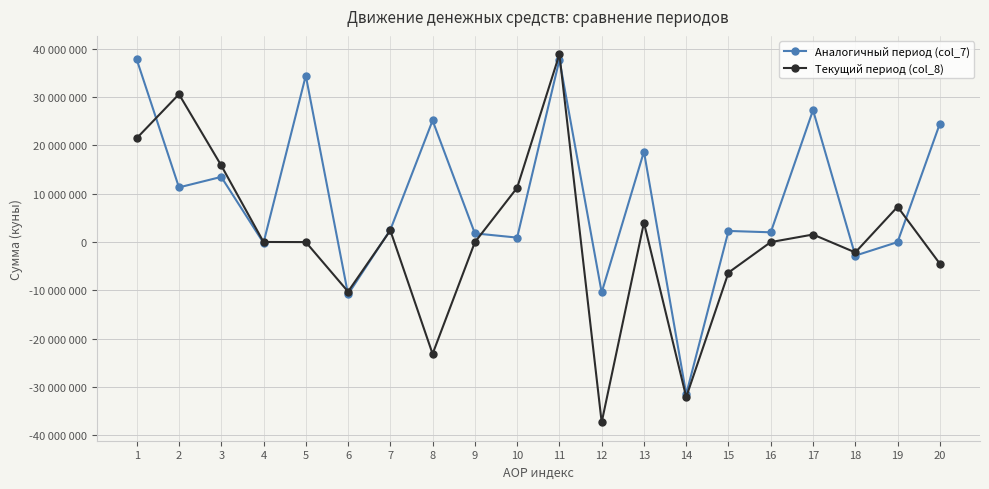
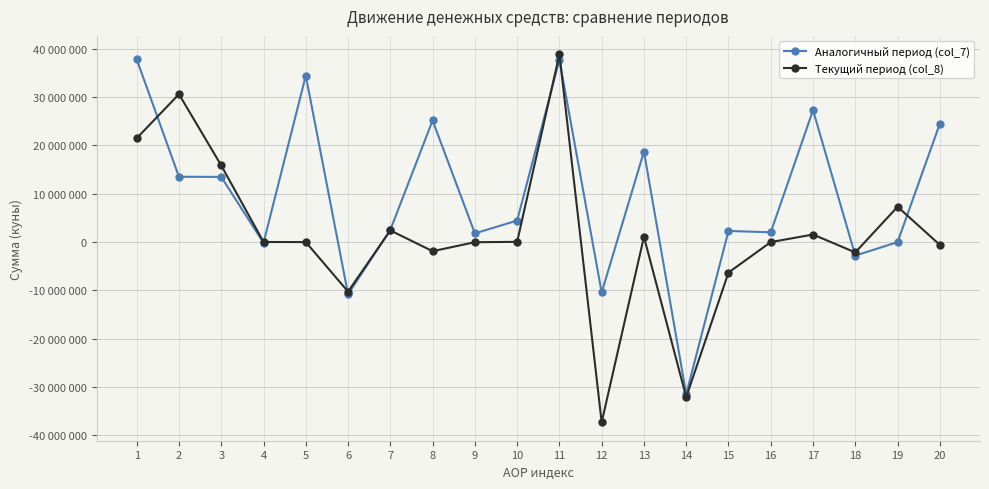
  {
    "Аналогичный период (col_7)": {
      "1": 38000000,
-     "2": 11000000,
+     "2": 14000000,
      "3": 13000000,
      "5": 34000000,
      "6": -11000000,
      "8": 25000000,
      "9": 2000000,
-     "10": 1000000,
+     "10": 4000000,
      "11": 38000000,
      "12": -10000000,
      "13": 19000000,
      "14": -31000000,
      "15": 2000000,
      "16": 2000000,
      "17": 27000000,
      "18": -3000000,
      "19": 0,
      "20": 25000000
    },
    "Текущий период (col_8)": {
      "1": 21000000,
      "2": 31000000,
      "3": 16000000,
      "5": 0,
      "6": -10000000,
-     "8": -23000000,
+     "8": -2000000,
      "9": 0,
-     "10": 11000000,
+     "10": 0,
      "11": 39000000,
      "12": -37000000,
-     "13": 4000000,
+     "13": 1000000,
      "14": -32000000,
      "15": -6000000,
      "16": 0,
      "17": 2000000,
      "18": -2000000,
      "19": 7000000,
-     "20": -4000000
+     "20": -1000000
    }
  }
